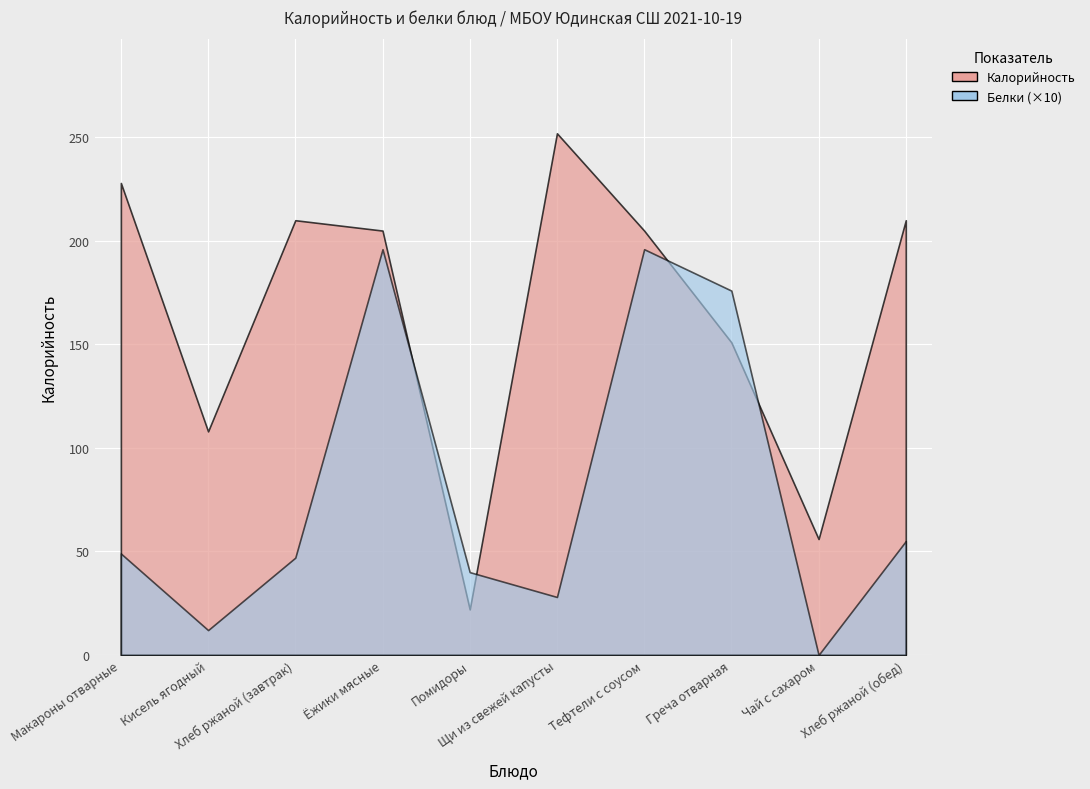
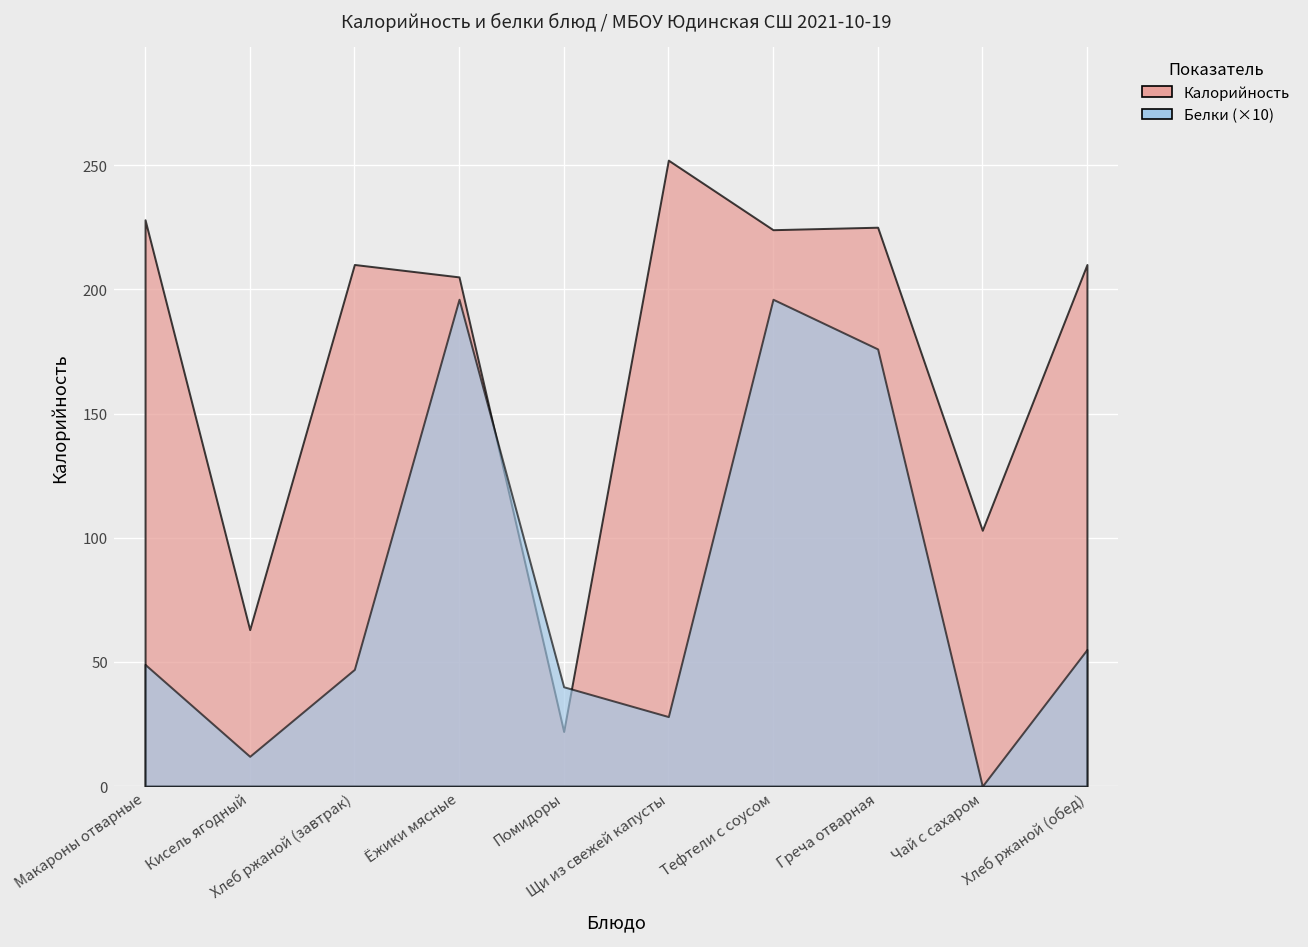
  {
    "Калорийность": {
      "Макароны отварные": 228,
-     "Кисель ягодный": 108,
+     "Кисель ягодный": 63,
      "Хлеб ржаной (завтрак)": 210,
      "Ёжики мясные": 205,
      "Помидоры": 22,
      "Щи из свежей капусты": 252,
-     "Тефтели с соусом": 205,
-     "Греча отварная": 151,
-     "Чай с сахаром": 56,
+     "Тефтели с соусом": 224,
+     "Греча отварная": 225,
+     "Чай с сахаром": 103,
      "Хлеб ржаной (обед)": 210
    },
    "Белки (×10)": {
      "Макароны отварные": 49,
      "Кисель ягодный": 12,
      "Хлеб ржаной (завтрак)": 47,
      "Ёжики мясные": 196,
      "Помидоры": 40,
      "Щи из свежей капусты": 28,
      "Тефтели с соусом": 196,
      "Греча отварная": 176,
      "Чай с сахаром": 0,
      "Хлеб ржаной (обед)": 55
    }
  }
